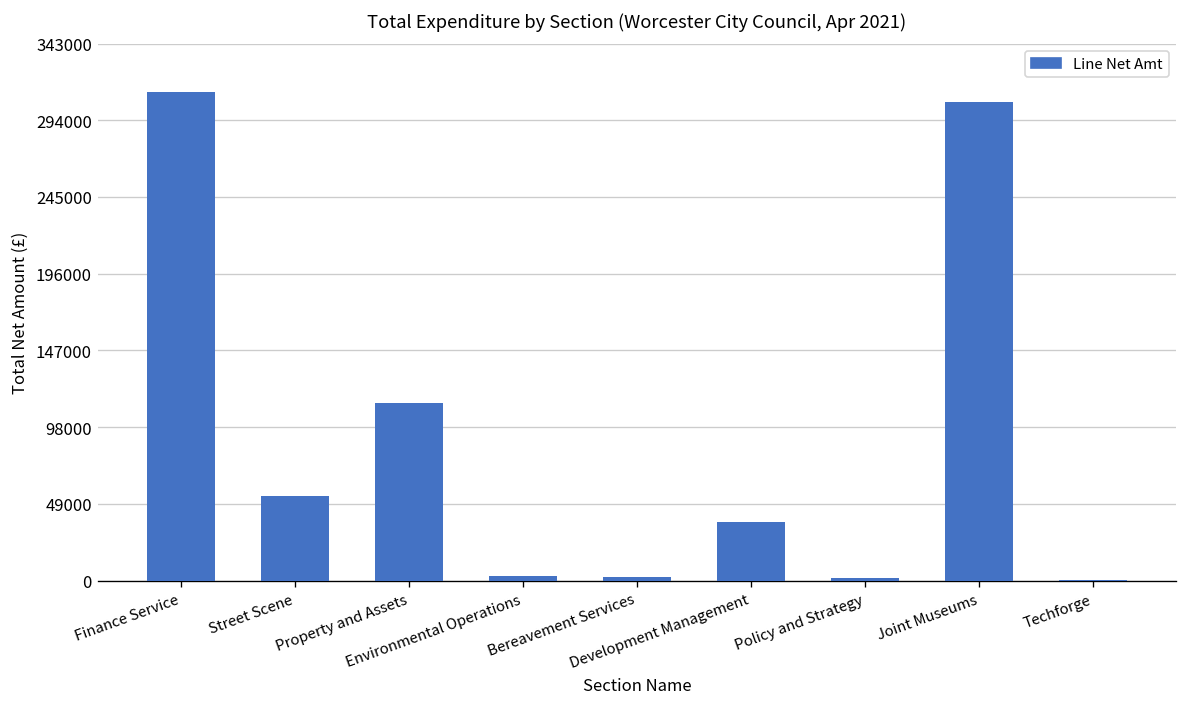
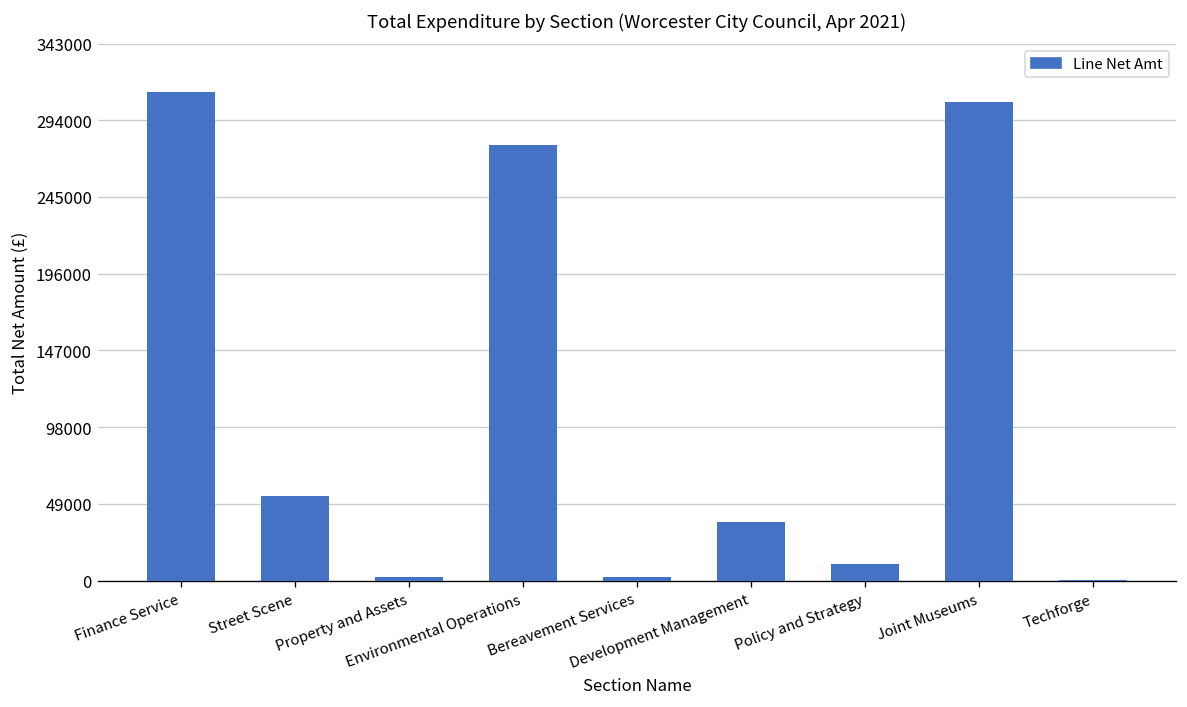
  {
    "Finance Service": 312000,
    "Street Scene": 54000,
-   "Property and Assets": 114000,
-   "Environmental Operations": 3000,
+   "Property and Assets": 2000,
+   "Environmental Operations": 278000,
    "Bereavement Services": 2000,
    "Development Management": 38000,
-   "Policy and Strategy": 2000,
+   "Policy and Strategy": 11000,
    "Joint Museums": 305000
  }
